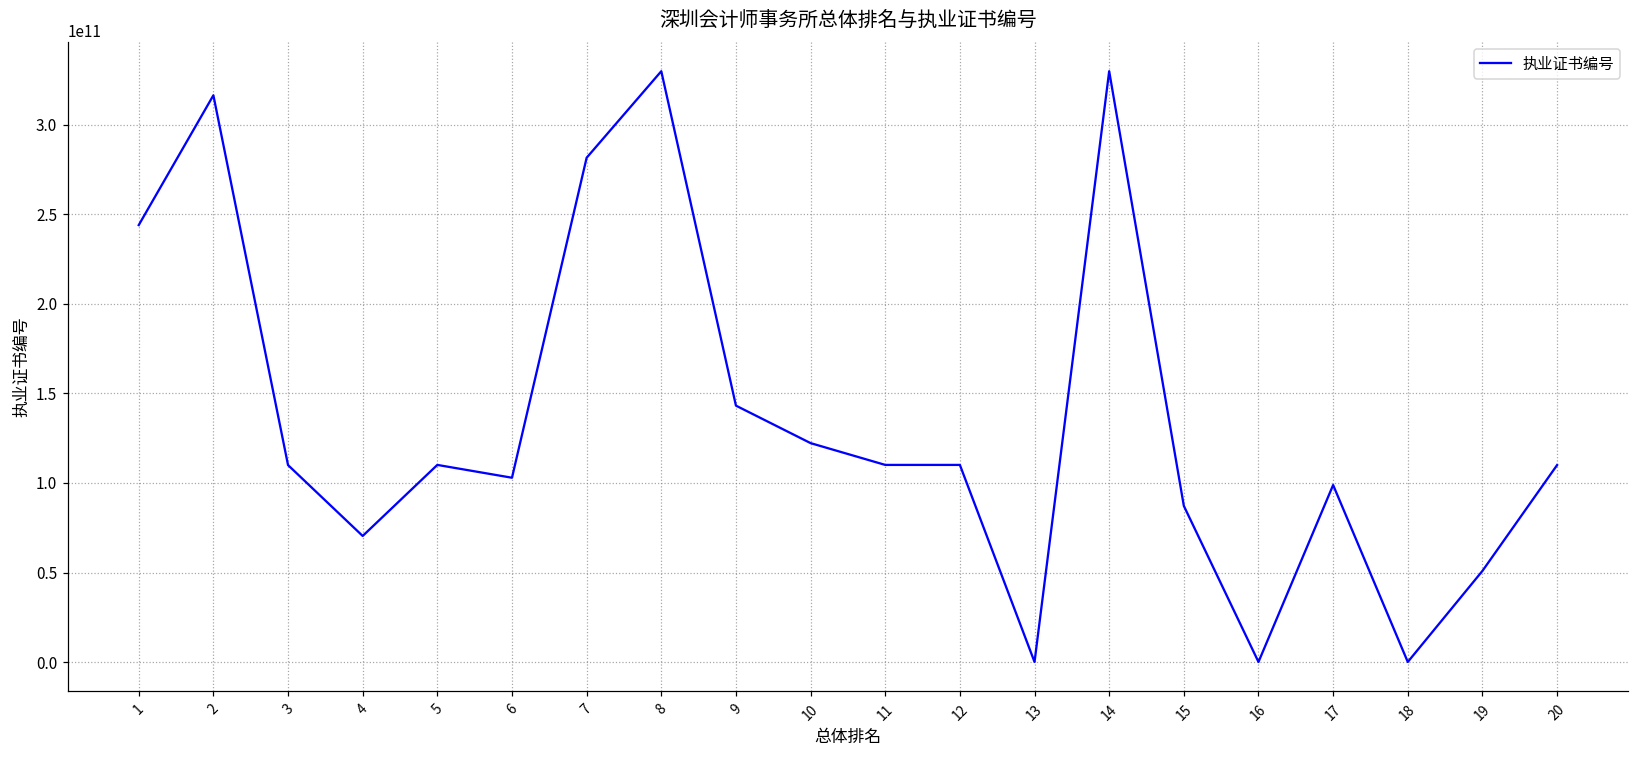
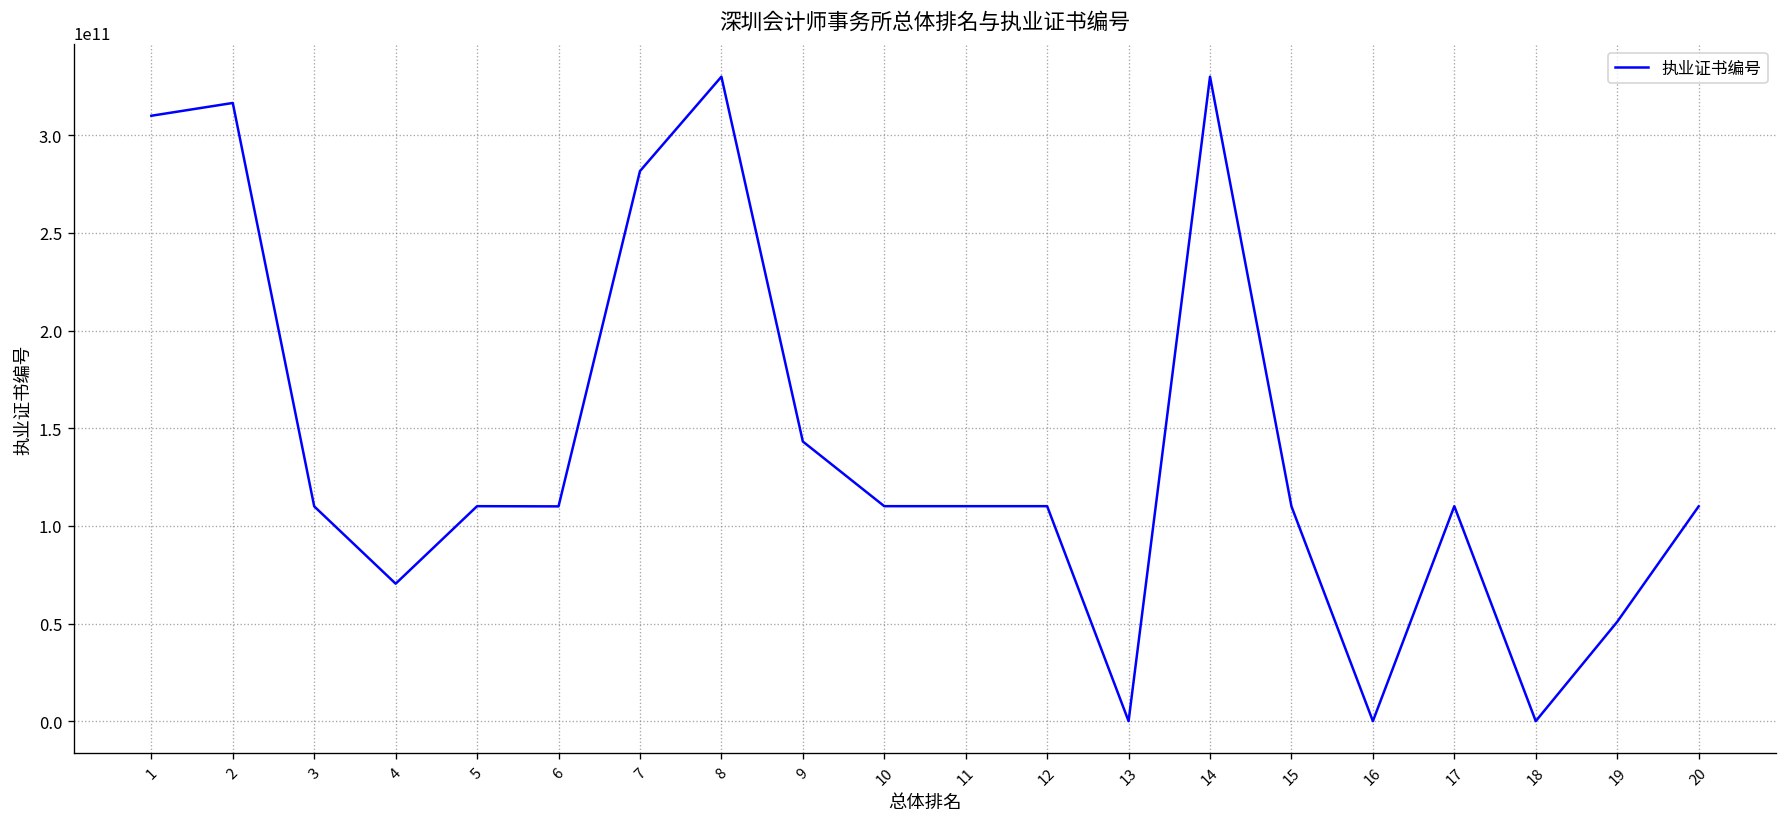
  {
-   "1": 244000000000,
+   "1": 310000000000,
    "2": 317000000000,
    "3": 110000000000,
    "4": 70000000000,
    "5": 110000000000,
-   "6": 103000000000,
+   "6": 110000000000,
    "7": 282000000000,
    "8": 330000000000,
    "9": 143000000000,
-   "10": 122000000000,
+   "10": 110000000000,
    "11": 110000000000,
    "12": 110000000000,
    "13": 0,
    "14": 330000000000,
-   "15": 87000000000,
+   "15": 110000000000,
    "16": 0,
-   "17": 99000000000,
+   "17": 110000000000,
    "18": 0,
    "19": 51000000000,
    "20": 110000000000
  }
